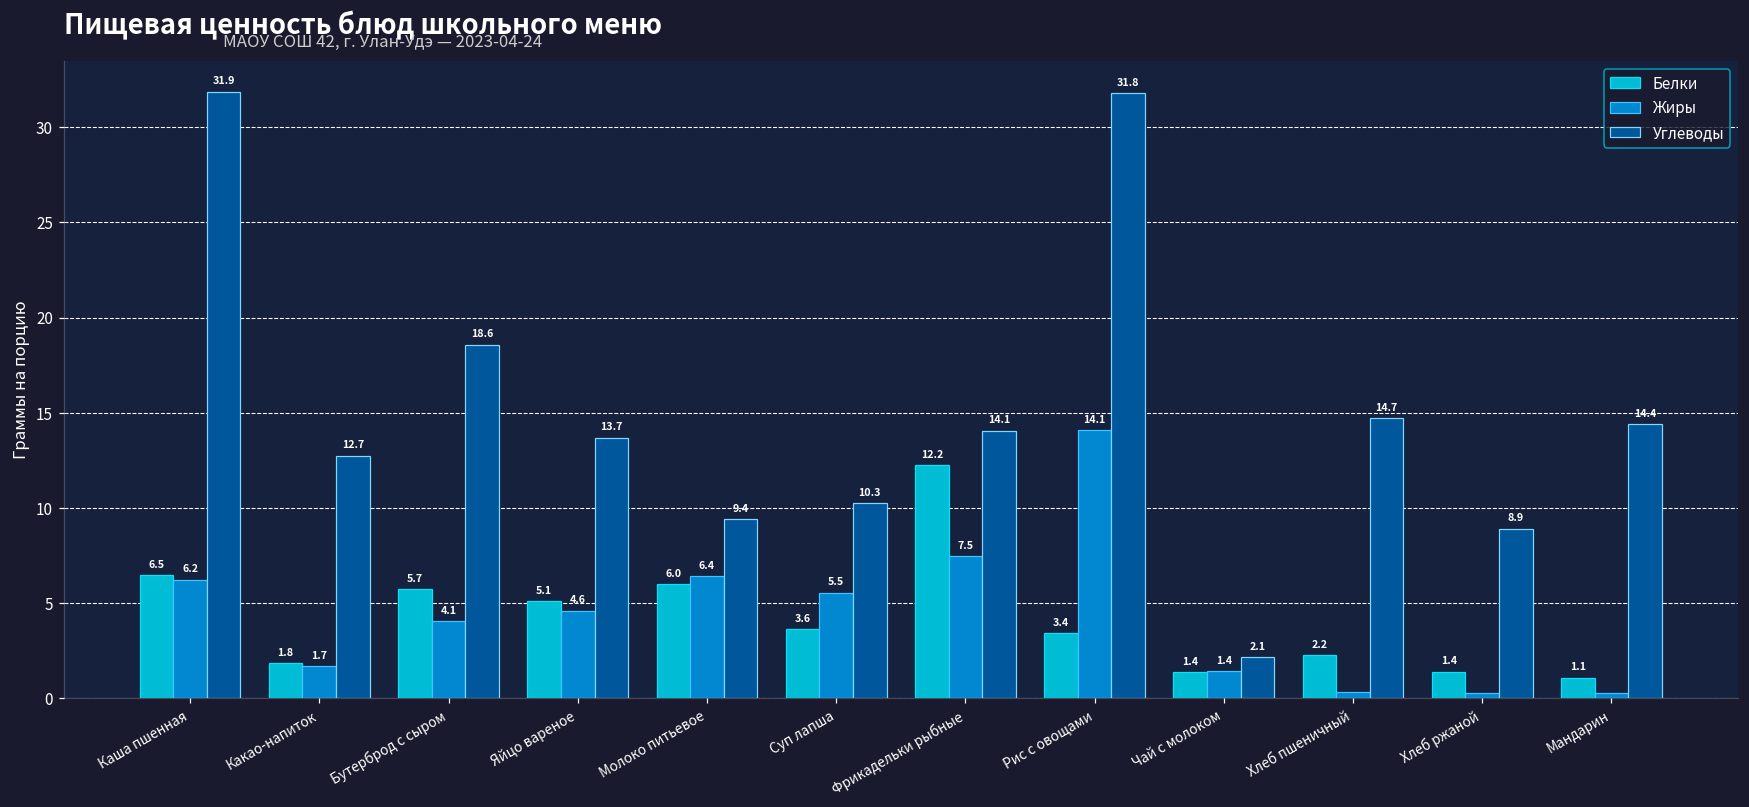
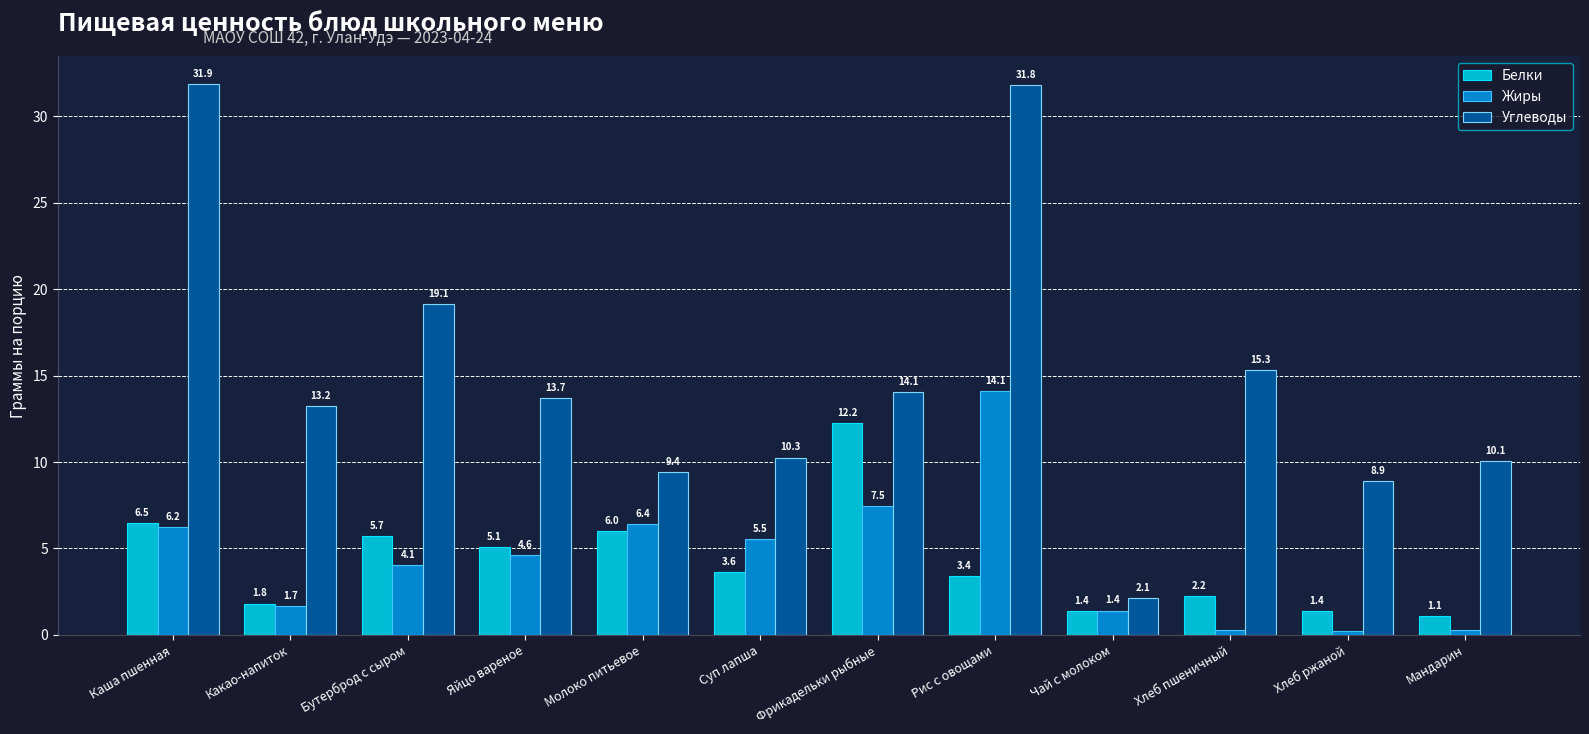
  {
    "Углеводы": {
      "Каша пшенная": 31.9,
-     "Какао-напиток": 12.7,
-     "Бутерброд с сыром": 18.6,
+     "Какао-напиток": 13.2,
+     "Бутерброд с сыром": 19.1,
      "Яйцо вареное": 13.7,
      "Молоко питьевое": 9.4,
      "Суп лапша": 10.3,
      "Фрикадельки рыбные": 14.1,
      "Рис с овощами": 31.8,
      "Чай с молоком": 2.1,
-     "Хлеб пшеничный": 14.7,
+     "Хлеб пшеничный": 15.3,
      "Хлеб ржаной": 8.9,
-     "Мандарин": 14.4
+     "Мандарин": 10.1
    }
  }
